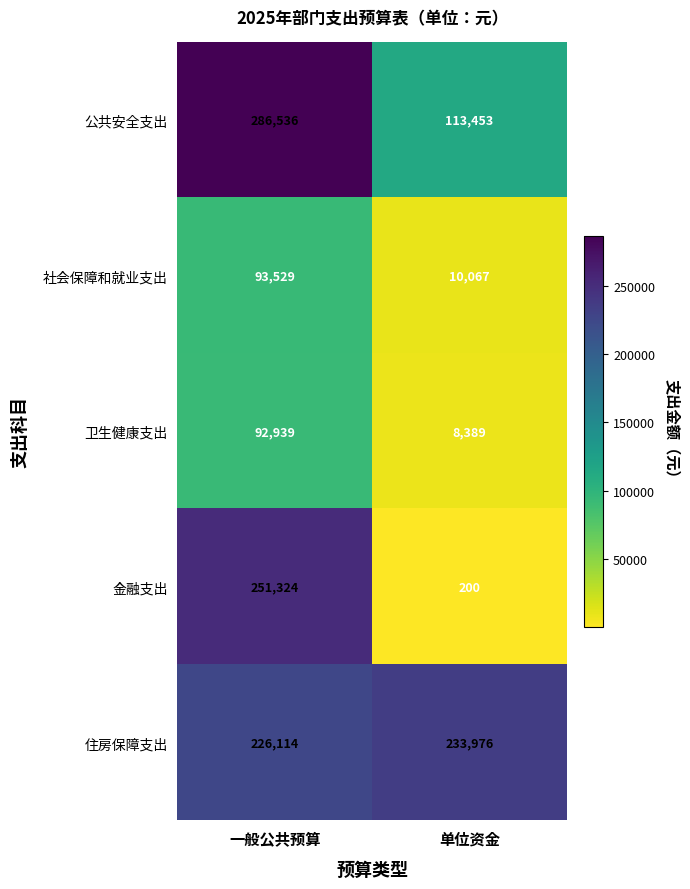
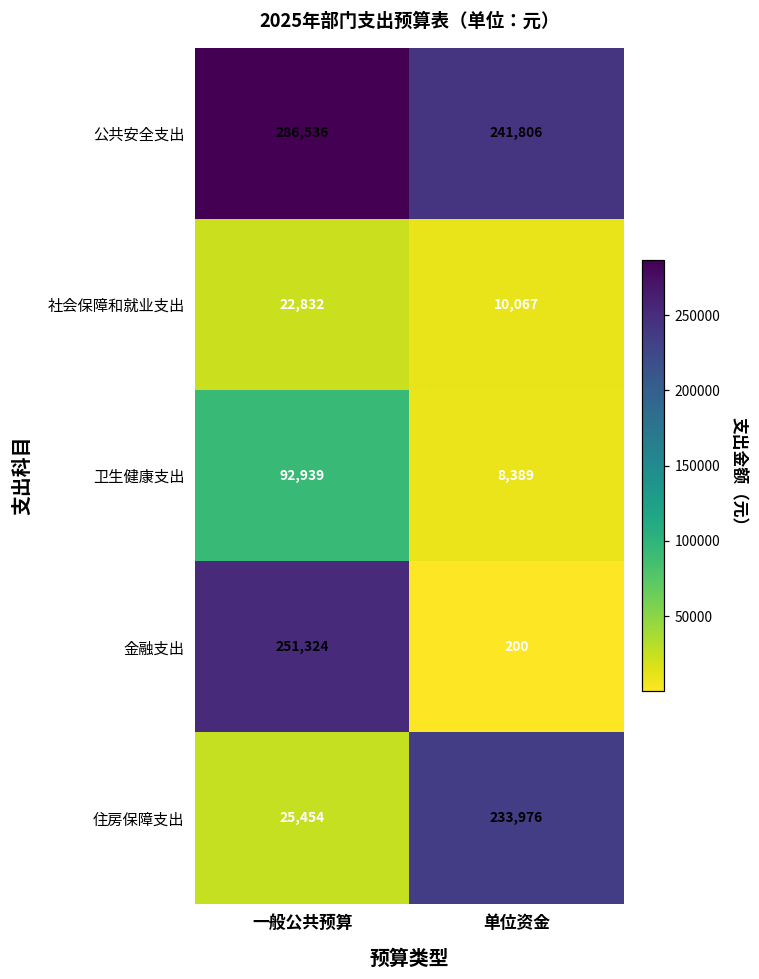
  {
    "公共安全支出": {
      "一般公共预算": "286,536",
-     "单位资金": "113,453"
+     "单位资金": "241,806"
    },
    "社会保障和就业支出": {
-     "一般公共预算": "93,529",
+     "一般公共预算": "22,832",
      "单位资金": "10,067"
    },
    "卫生健康支出": {
      "一般公共预算": "92,939",
      "单位资金": "8,389"
    },
    "金融支出": {
      "一般公共预算": "251,324",
      "单位资金": "200"
    },
    "住房保障支出": {
-     "一般公共预算": "226,114",
+     "一般公共预算": "25,454",
      "单位资金": "233,976"
    }
  }
